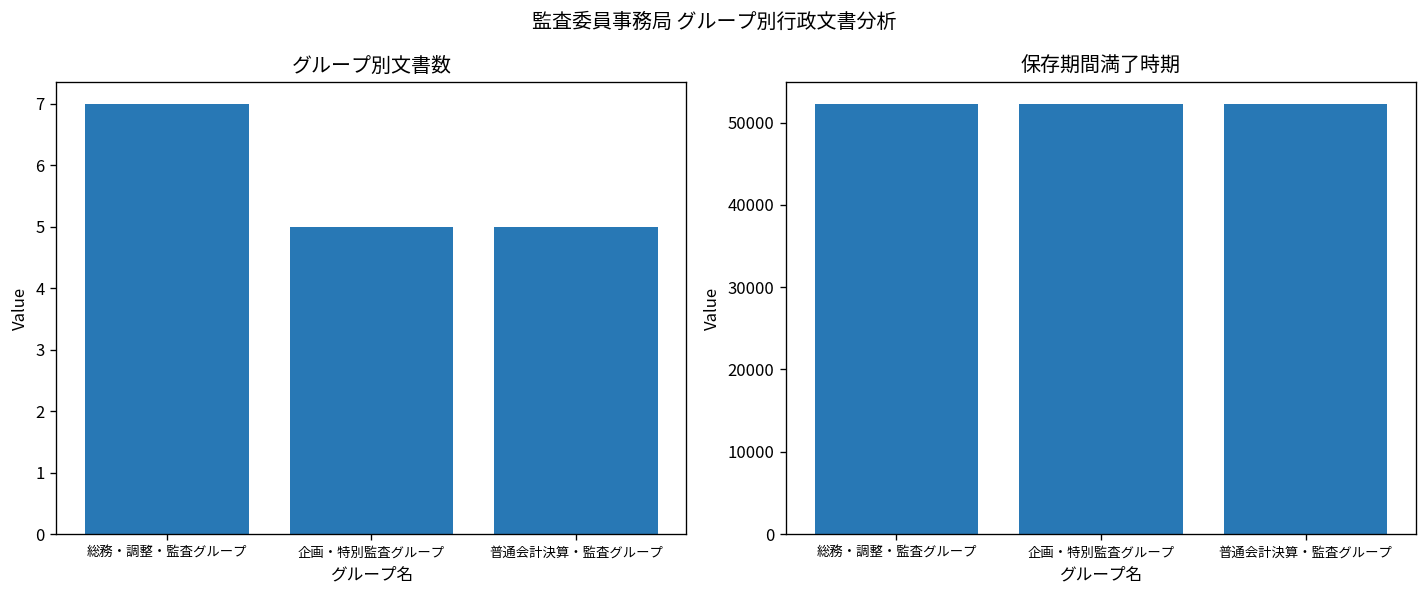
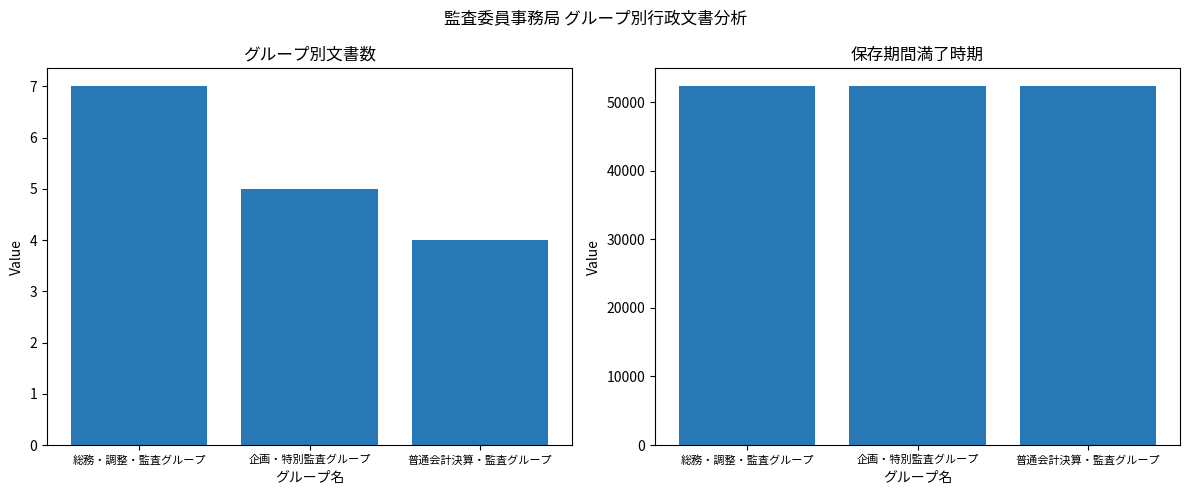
  {
    "グループ別文書数": {
      "総務・調整・監査グループ": 7,
      "企画・特別監査グループ": 5,
-     "普通会計決算・監査グループ": 5
+     "普通会計決算・監査グループ": 4
    },
    "保存期間満了時期": {
      "総務・調整・監査グループ": 52000,
      "企画・特別監査グループ": 52000,
      "普通会計決算・監査グループ": 52000
    }
  }
